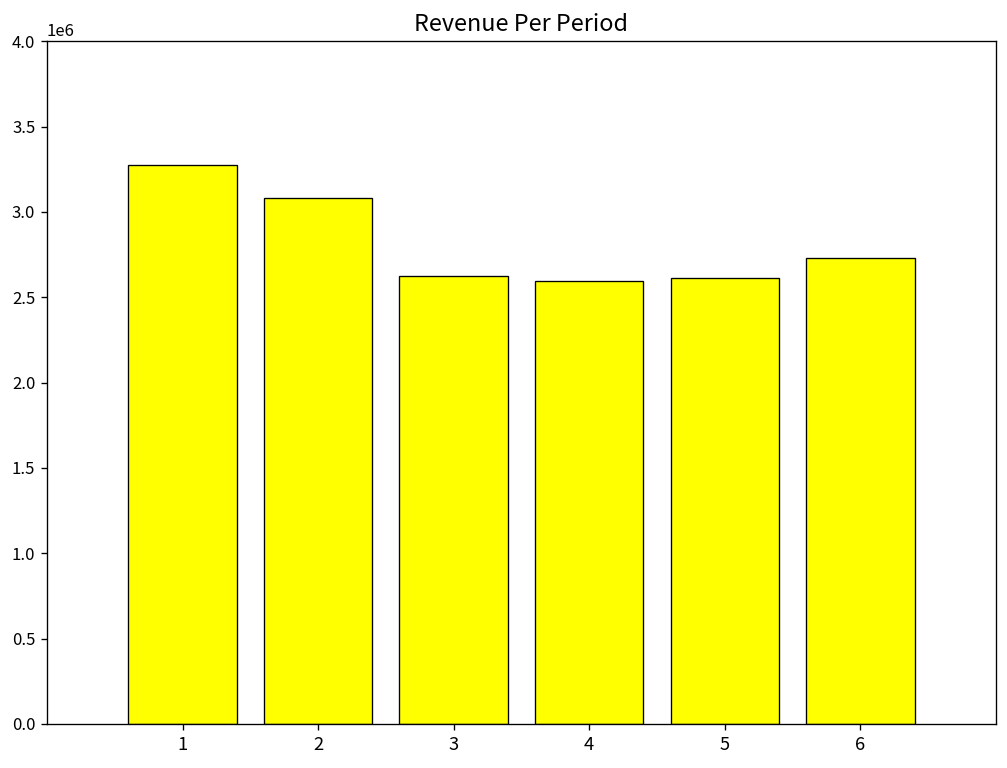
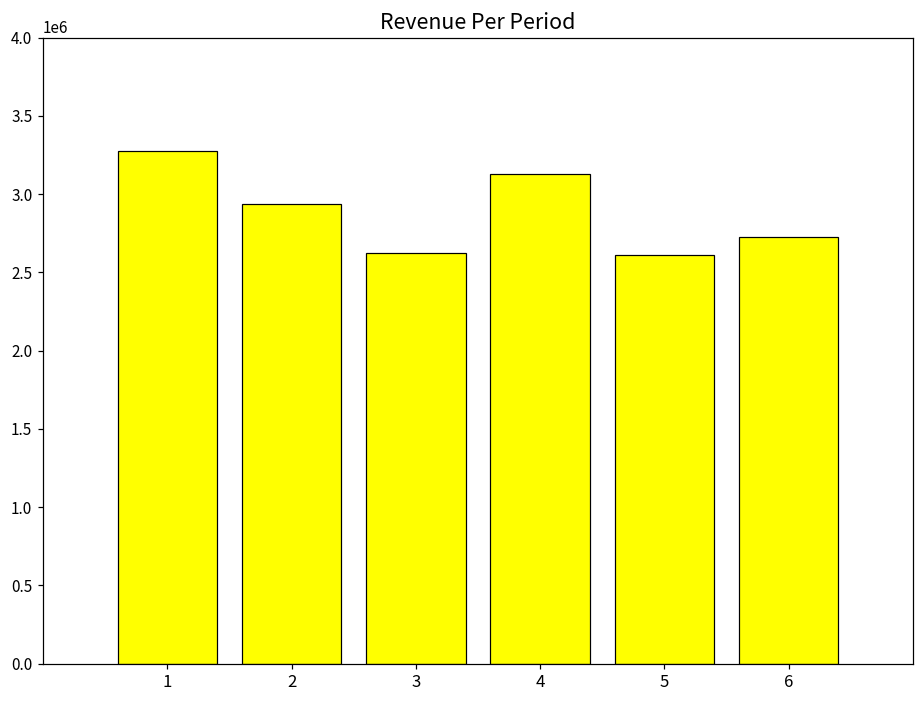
  {
    "1": 3280000,
-   "2": 3080000,
+   "2": 2940000,
    "3": 2620000,
-   "4": 2600000,
+   "4": 3130000,
    "5": 2610000,
    "6": 2730000
  }
